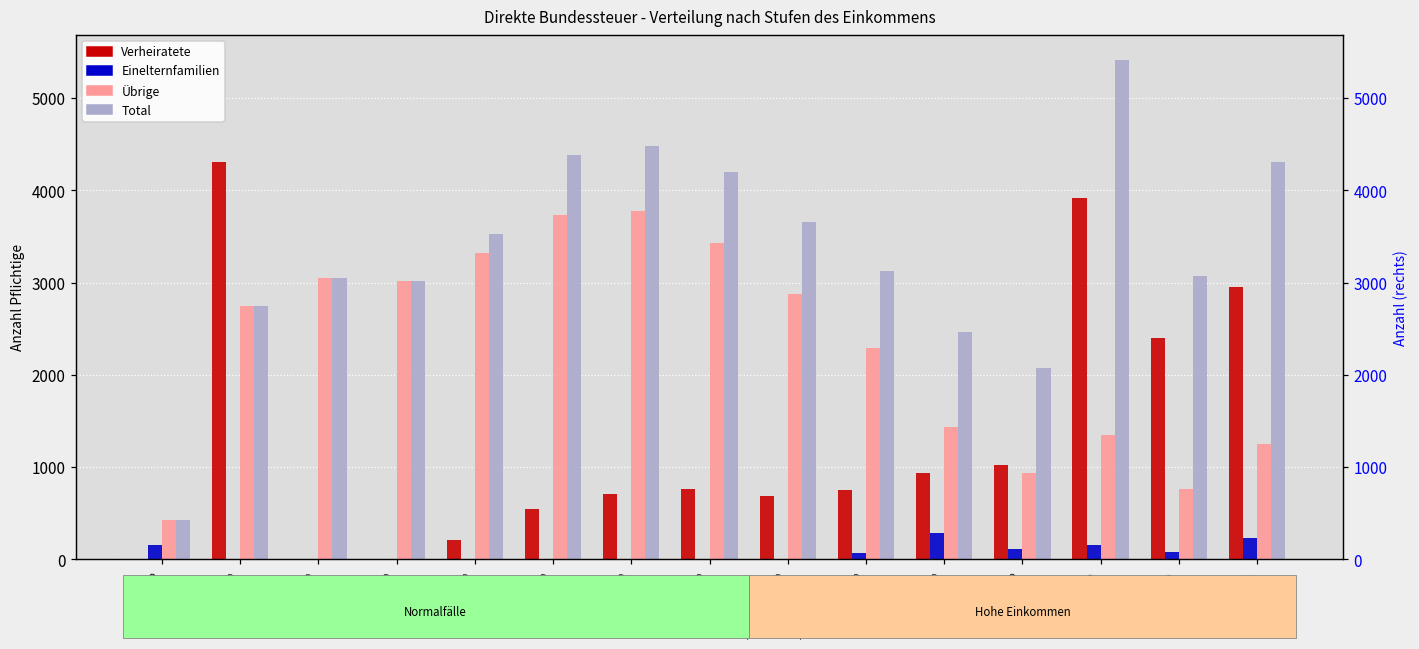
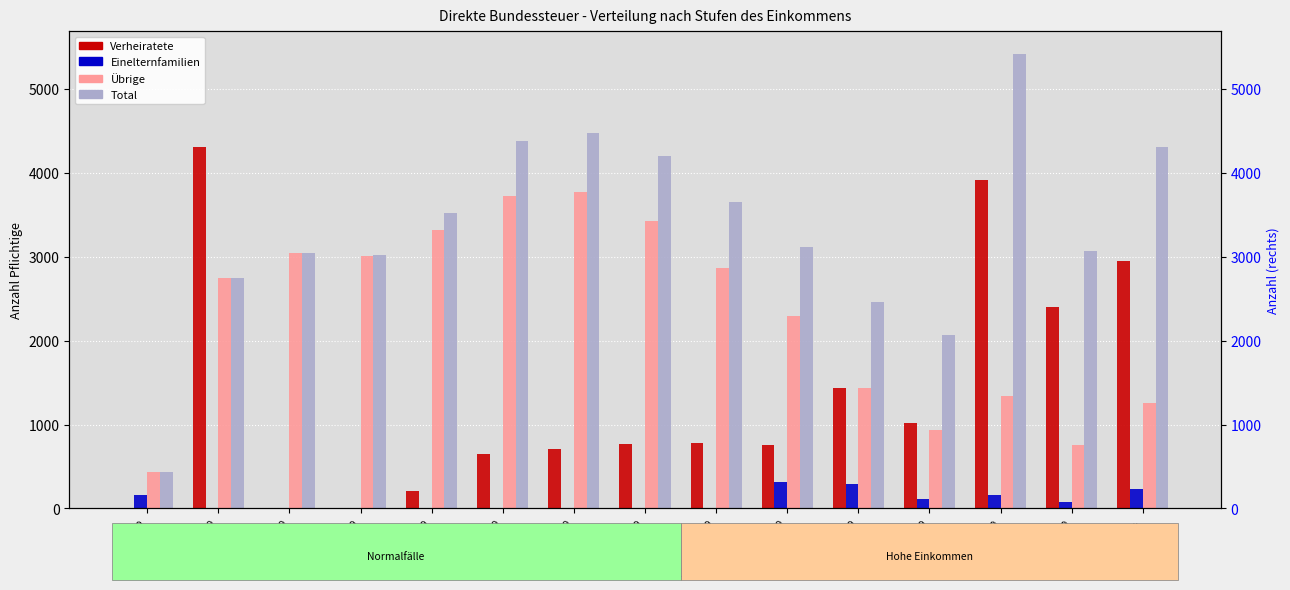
  {
    "Verheiratete": {
      "0-19.9": 0,
      "20-24.9": 4300,
      "25-29.9": 0,
      "35-39.9": 200,
-     "40-44.9": 500,
+     "40-44.9": 700,
      "45-49.9": 700,
      "50-54.9": 800,
-     "55-59.9": 700,
+     "55-59.9": 800,
      "60-64.9": 800,
-     "70-74.9": 900,
+     "70-74.9": 1400,
      "80-84.9": 1000,
      "100-119.9": 3900,
      "150-199.9": 2400,
      "200+": 3000
    },
    "Einelternfamilien": {
      "0-19.9": 200,
      "20-24.9": 0,
      "25-29.9": 0,
      "30-34.9": 0,
      "40-44.9": 0,
      "45-49.9": 0,
-     "60-64.9": 100,
+     "60-64.9": 300,
      "70-74.9": 300,
      "80-84.9": 100,
      "100-119.9": 200,
      "150-199.9": 100,
      "200+": 200
    },
    "Total": {
      "0-19.9": 400,
      "20-24.9": 2700,
      "25-29.9": 3000,
      "30-34.9": 3000,
      "35-39.9": 3500,
      "40-44.9": 4400,
      "45-49.9": 4500,
      "50-54.9": 4200,
      "55-59.9": 3700,
      "60-64.9": 3100,
      "70-74.9": 2500,
      "80-84.9": 2100,
      "100-119.9": 5400,
      "150-199.9": 3100,
      "200+": 4300
    }
  }
